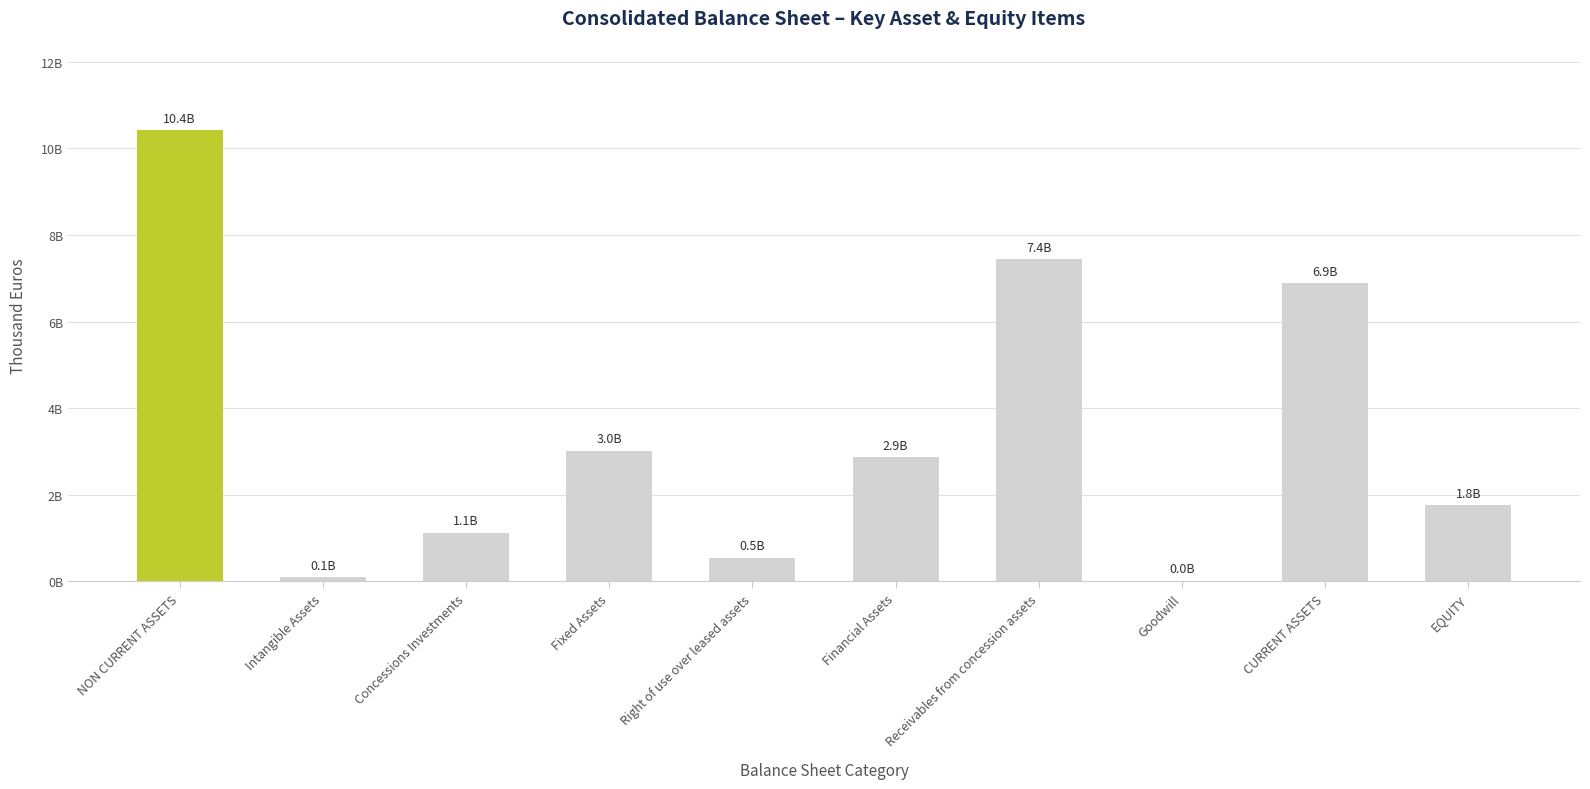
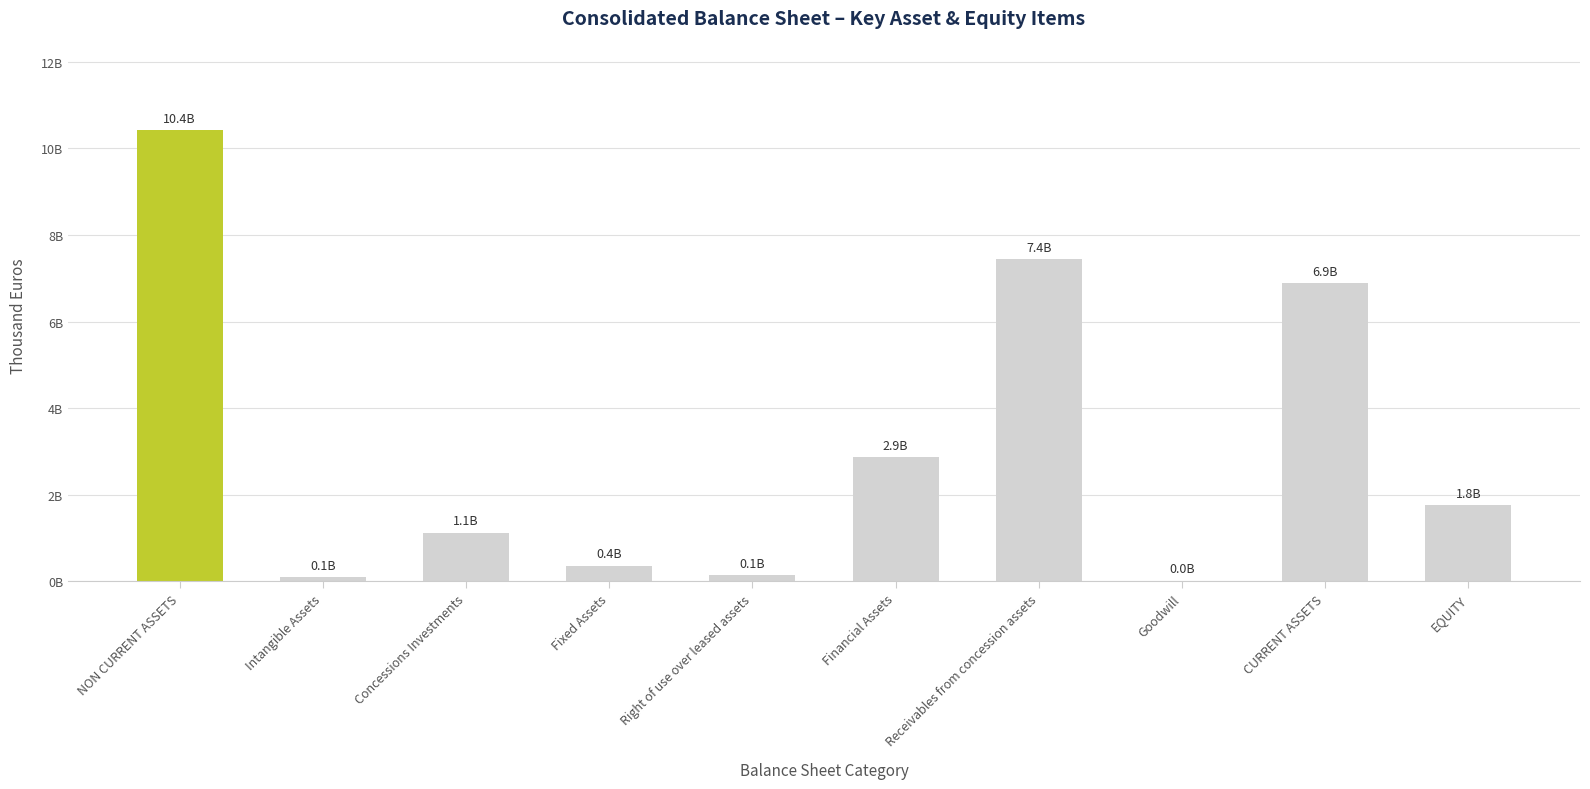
  {
    "NON CURRENT ASSETS": "10.4B",
    "Intangible Assets": "0.1B",
    "Concessions Investments": "1.1B",
-   "Fixed Assets": "3.0B",
-   "Right of use over leased assets": "0.5B",
+   "Fixed Assets": "0.4B",
+   "Right of use over leased assets": "0.1B",
    "Financial Assets": "2.9B",
    "Receivables from concession assets": "7.4B",
    "CURRENT ASSETS": "6.9B",
    "EQUITY": "1.8B"
  }
